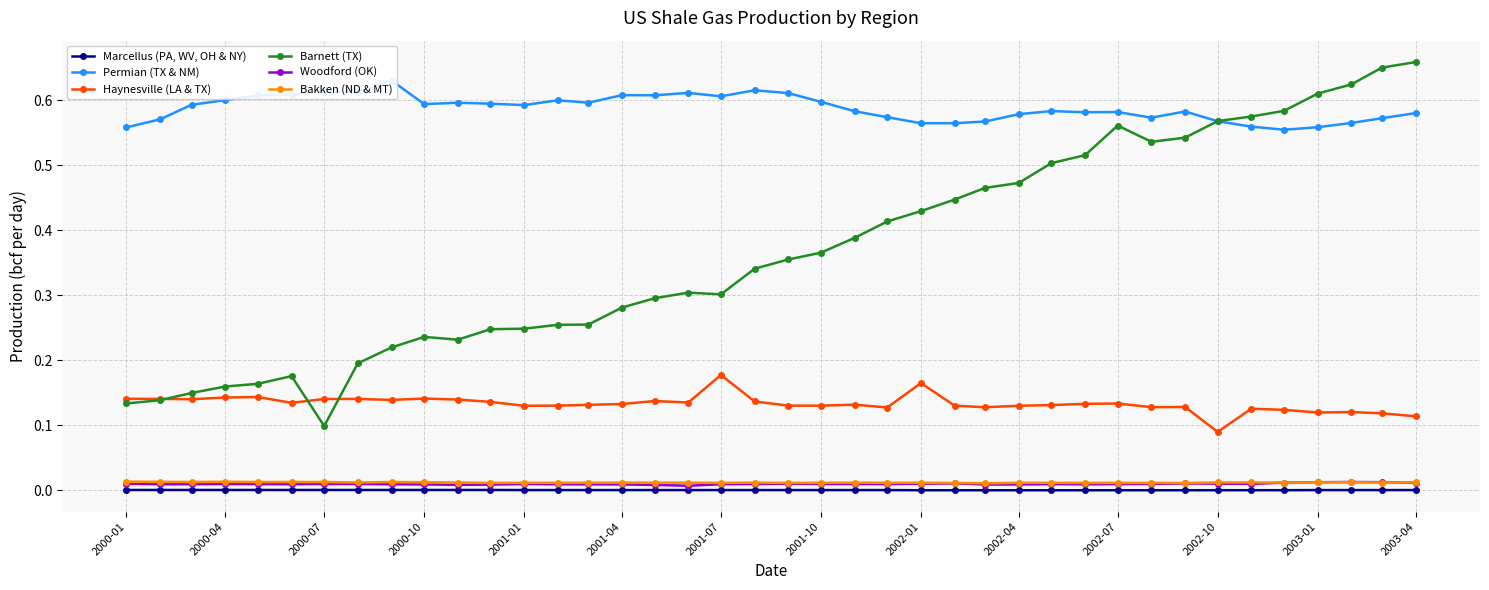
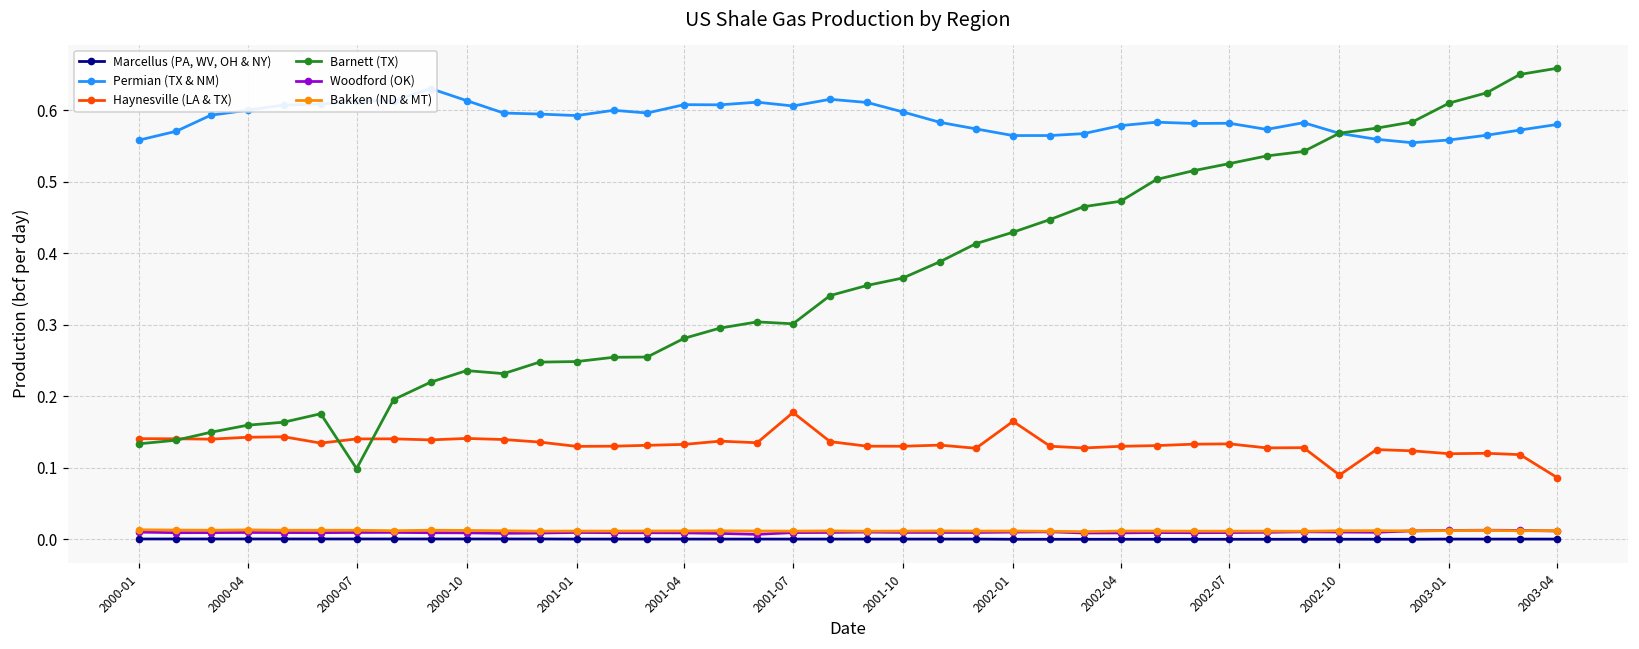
  {
    "Marcellus (PA, WV, OH & NY)": {
      "2000-01": 0.00,
      "2000-04": 0.00,
      "2000-07": 0.00,
      "2000-10": 0.00,
      "2001-01": 0.00,
      "2001-04": 0.00,
      "2001-07": 0.00,
      "2001-10": 0.00,
      "2002-01": 0.00,
      "2002-04": 0.00,
      "2002-07": 0.00,
      "2002-10": 0.00,
      "2003-01": 0.00,
      "2003-04": 0.00
    },
    "Permian (TX & NM)": {
      "2000-01": 0.56,
      "2000-04": 0.60,
-     "2000-10": 0.59,
+     "2000-10": 0.61,
      "2001-01": 0.59,
      "2001-04": 0.61,
      "2001-07": 0.61,
      "2001-10": 0.60,
      "2002-01": 0.56,
      "2002-04": 0.58,
      "2002-07": 0.58,
      "2003-01": 0.56,
      "2003-04": 0.58
    },
    "Haynesville (LA & TX)": {
      "2000-01": 0.14,
      "2000-04": 0.14,
      "2000-07": 0.14,
      "2000-10": 0.14,
      "2001-01": 0.13,
      "2001-04": 0.13,
      "2001-07": 0.18,
      "2001-10": 0.13,
      "2002-01": 0.17,
      "2002-04": 0.13,
      "2002-07": 0.13,
      "2002-10": 0.09,
      "2003-01": 0.12,
-     "2003-04": 0.11
+     "2003-04": 0.09
    },
    "Barnett (TX)": {
      "2000-01": 0.13,
      "2000-04": 0.16,
      "2000-07": 0.10,
      "2000-10": 0.24,
      "2001-01": 0.25,
      "2001-04": 0.28,
      "2001-07": 0.30,
      "2001-10": 0.37,
      "2002-01": 0.43,
      "2002-04": 0.47,
-     "2002-07": 0.56,
+     "2002-07": 0.53,
      "2003-01": 0.61,
      "2003-04": 0.66
    }
  }
